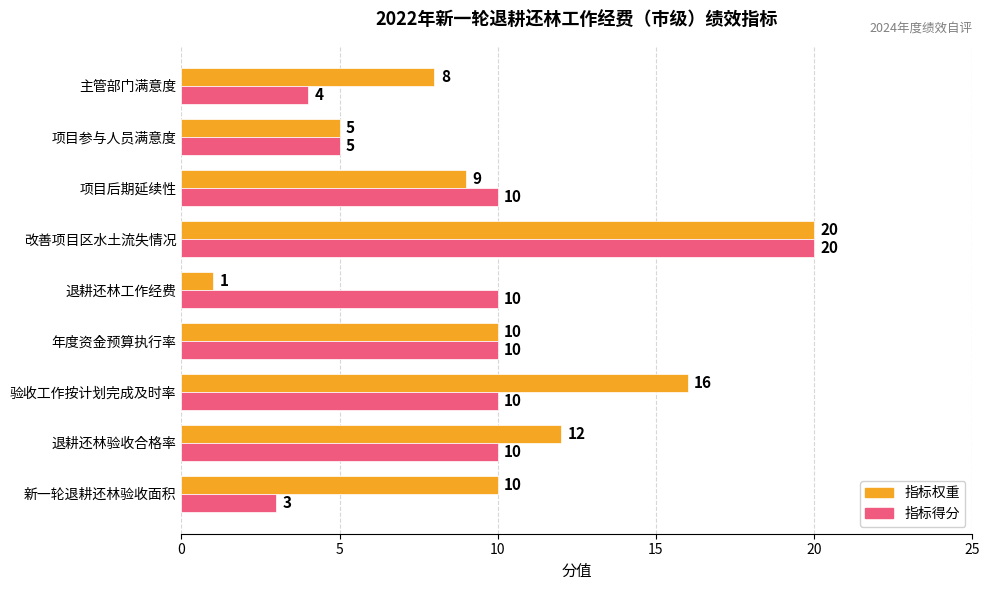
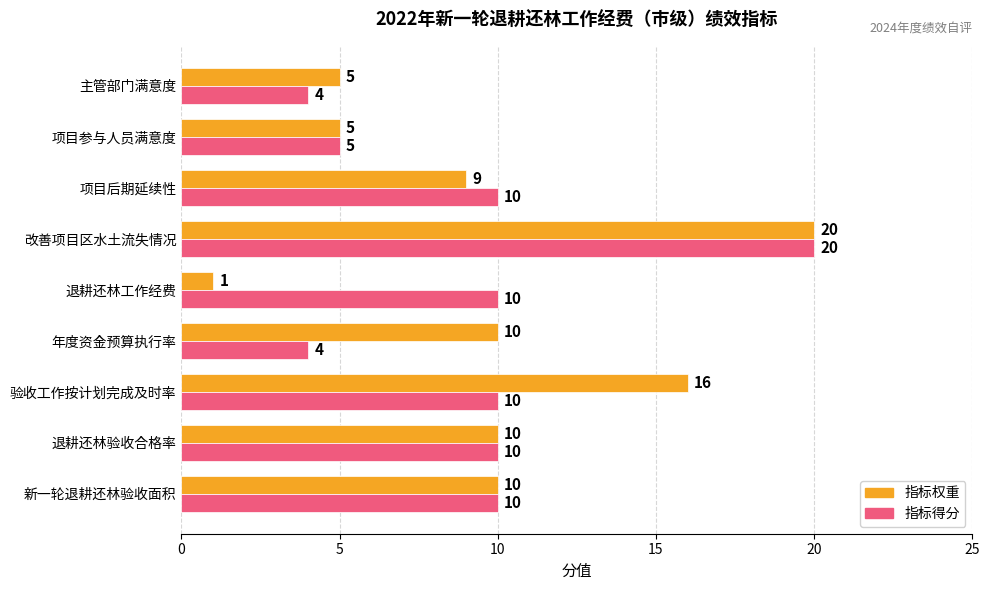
  {
    "指标权重": {
-     "主管部门满意度": 8,
+     "主管部门满意度": 5,
      "项目参与人员满意度": 5,
      "项目后期延续性": 9,
      "改善项目区水土流失情况": 20,
      "退耕还林工作经费": 1,
      "年度资金预算执行率": 10,
      "验收工作按计划完成及时率": 16,
-     "退耕还林验收合格率": 12,
+     "退耕还林验收合格率": 10,
      "新一轮退耕还林验收面积": 10
    },
    "指标得分": {
      "主管部门满意度": 4,
      "项目参与人员满意度": 5,
      "项目后期延续性": 10,
      "改善项目区水土流失情况": 20,
      "退耕还林工作经费": 10,
-     "年度资金预算执行率": 10,
+     "年度资金预算执行率": 4,
      "验收工作按计划完成及时率": 10,
      "退耕还林验收合格率": 10,
-     "新一轮退耕还林验收面积": 3
+     "新一轮退耕还林验收面积": 10
    }
  }
